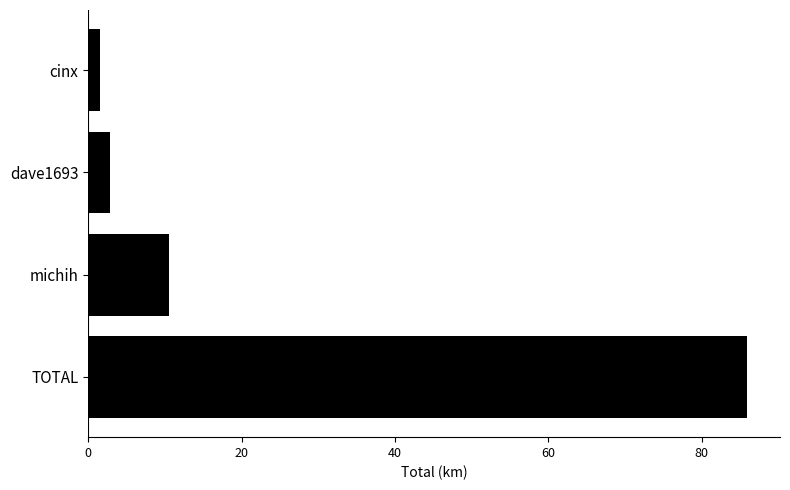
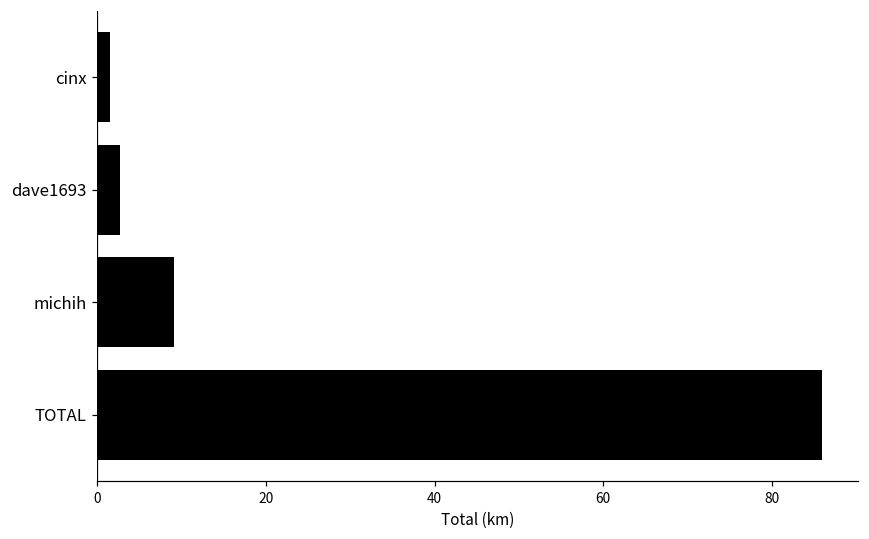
  {
    "cinx": 2,
    "dave1693": 3,
-   "michih": 10,
+   "michih": 9,
    "TOTAL": 86
  }
